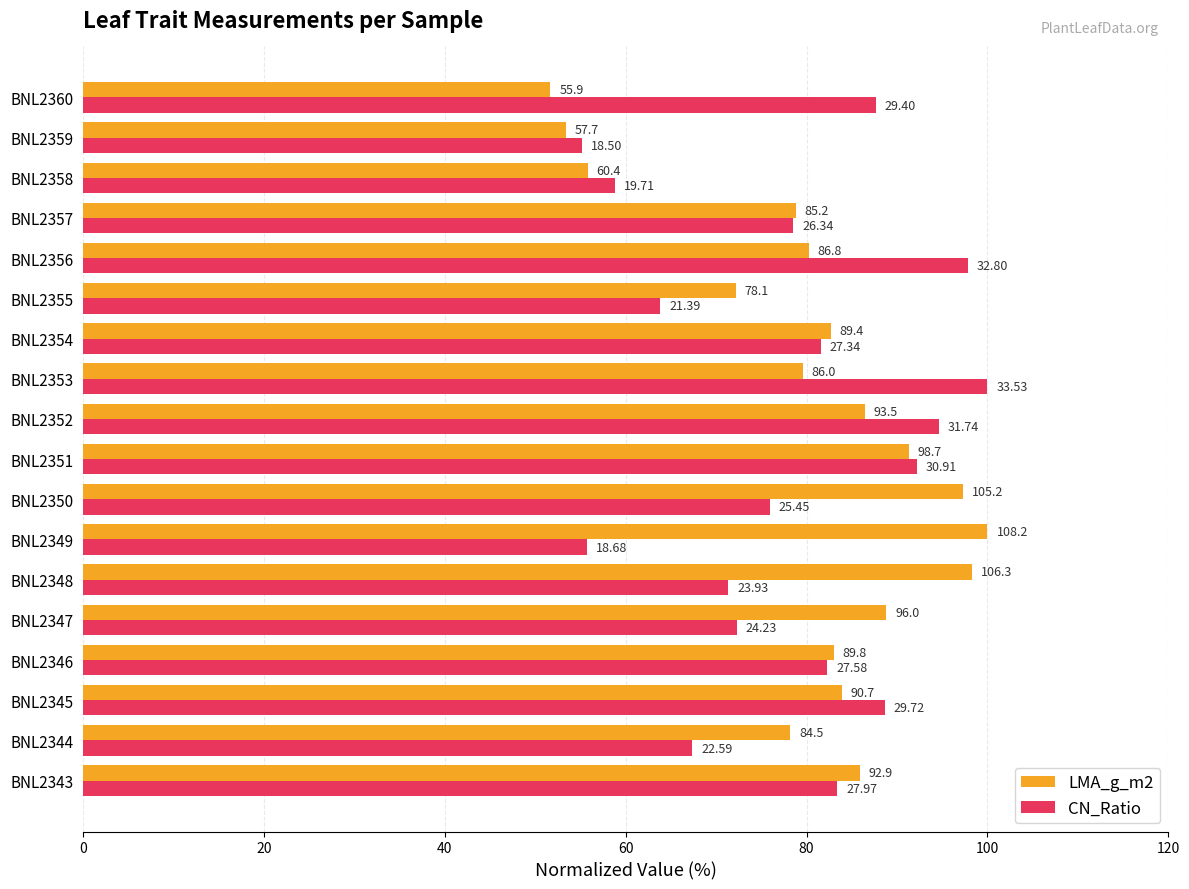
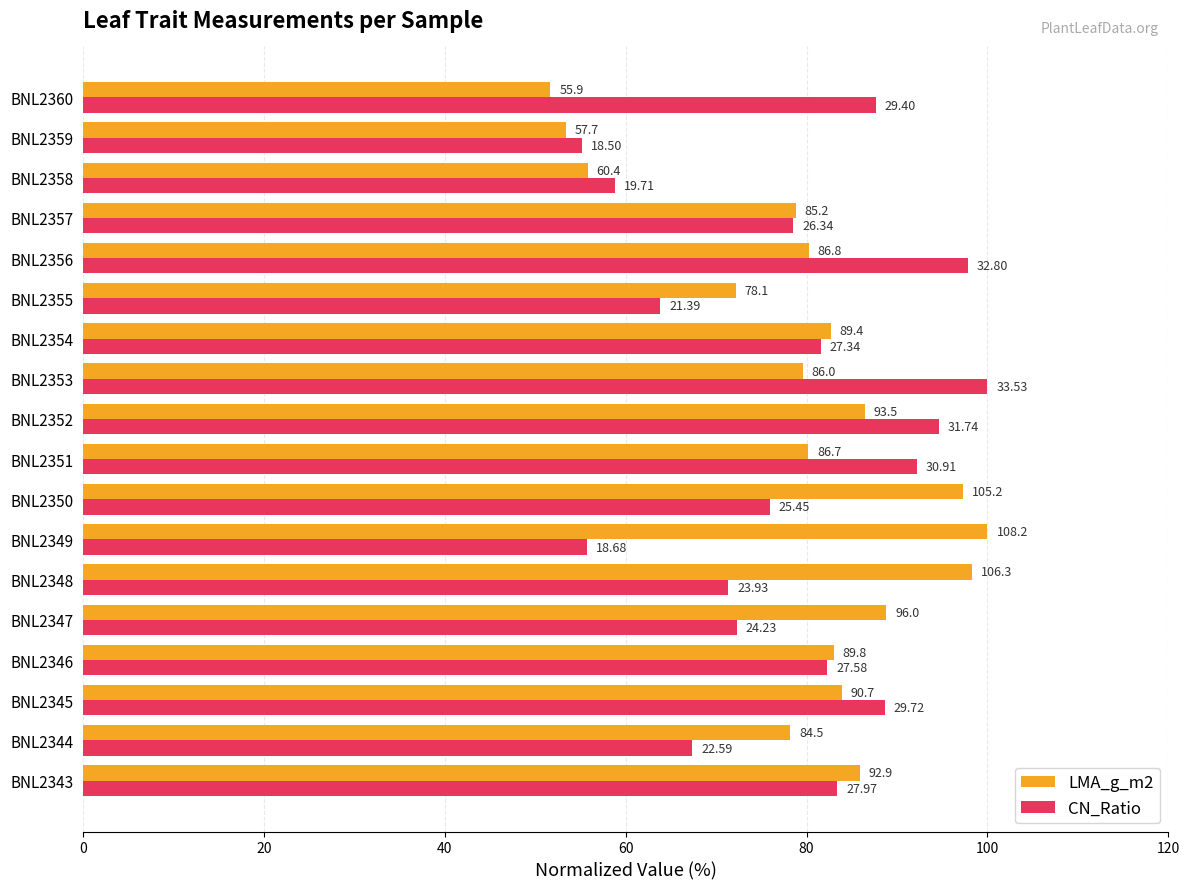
  {
    "LMA_g_m2": {
-     "BNL2351": 98.7
+     "BNL2351": 86.7
    }
  }
